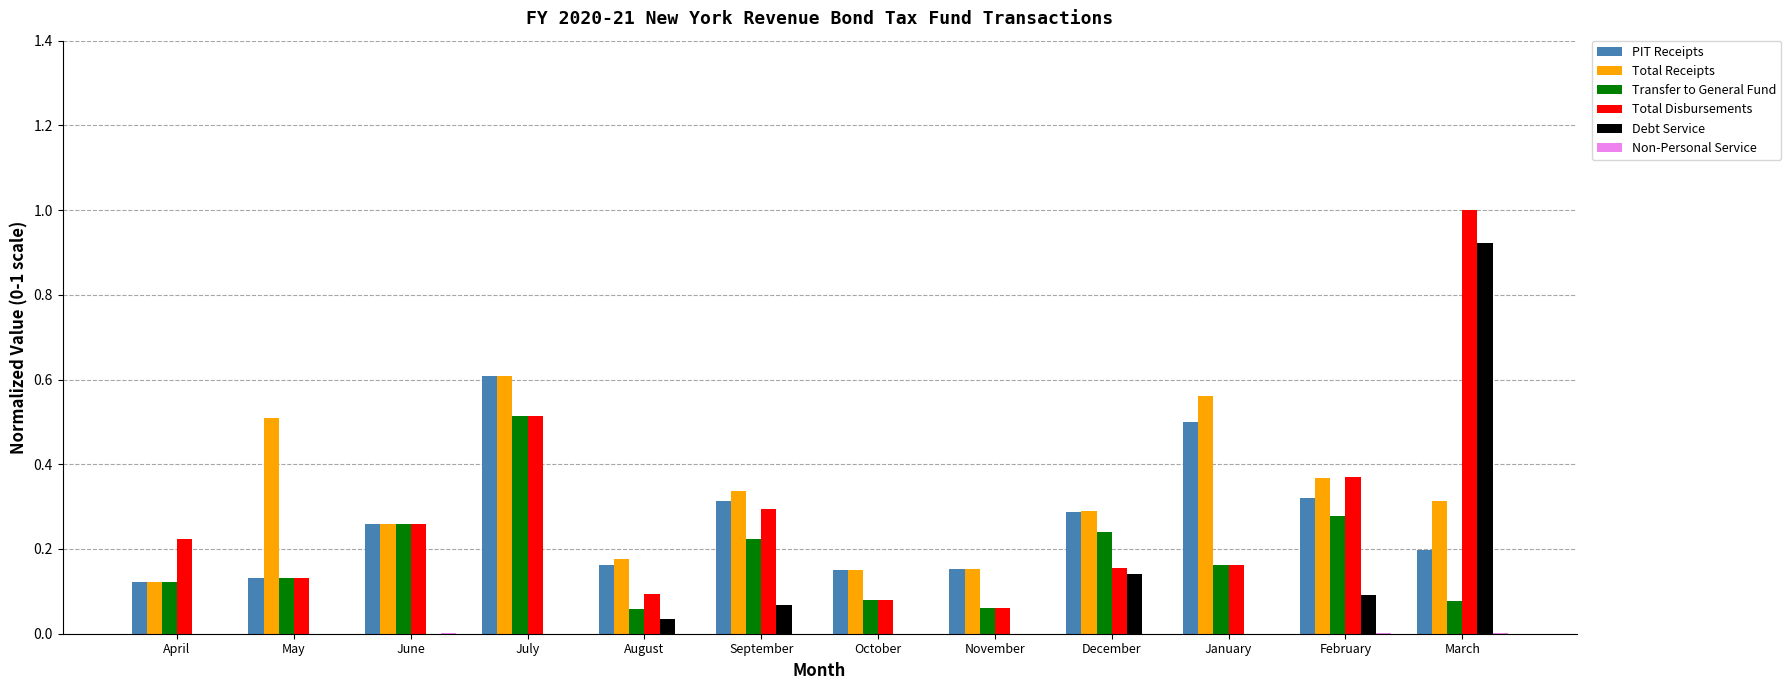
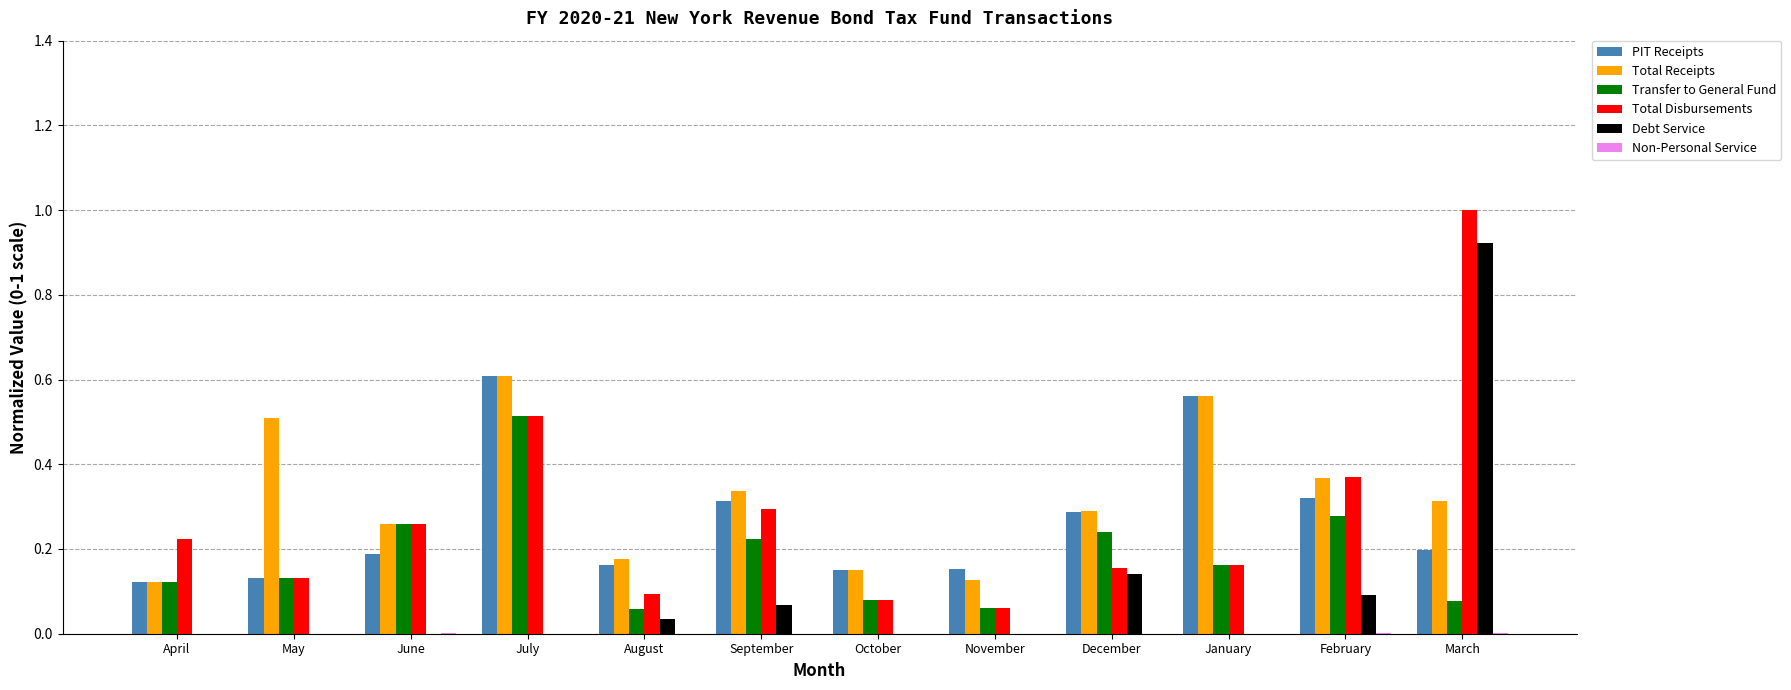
  {
    "PIT Receipts": {
      "April": 0.12,
      "May": 0.13,
-     "June": 0.26,
+     "June": 0.19,
      "July": 0.61,
      "August": 0.16,
      "September": 0.31,
      "October": 0.15,
      "November": 0.15,
      "December": 0.29,
-     "January": 0.50,
+     "January": 0.56,
      "February": 0.32,
      "March": 0.20
    },
    "Total Receipts": {
      "April": 0.12,
      "May": 0.51,
      "June": 0.26,
      "July": 0.61,
      "August": 0.18,
      "September": 0.34,
      "October": 0.15,
-     "November": 0.15,
+     "November": 0.13,
      "December": 0.29,
      "January": 0.56,
      "February": 0.37,
      "March": 0.31
    },
    "Transfer to General Fund": {
      "April": 0.12,
      "May": 0.13,
      "June": 0.26,
      "July": 0.51,
      "August": 0.06,
      "September": 0.22,
      "October": 0.08,
      "November": 0.06,
      "December": 0.24,
      "January": 0.16,
      "February": 0.28,
      "March": 0.08
    },
    "Total Disbursements": {
      "April": 0.22,
      "May": 0.13,
      "June": 0.26,
      "July": 0.51,
      "August": 0.09,
      "September": 0.29,
      "October": 0.08,
      "November": 0.06,
      "December": 0.16,
      "January": 0.16,
      "February": 0.37,
      "March": 1.00
    },
    "Debt Service": {
      "April": 0.00,
      "May": 0.00,
      "July": 0.00,
      "August": 0.04,
      "September": 0.07,
      "November": 0.00,
      "December": 0.14,
      "January": 0.00,
      "February": 0.09,
      "March": 0.92
    },
    "Non-Personal Service": {
      "April": 0.00,
      "July": 0.00,
      "October": 0.00,
      "November": 0.00,
      "January": 0.00
    }
  }
